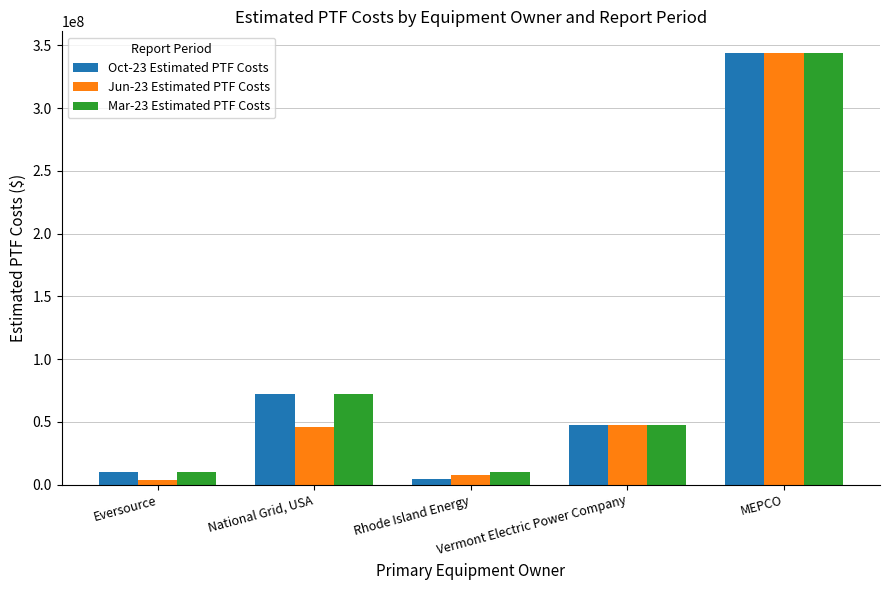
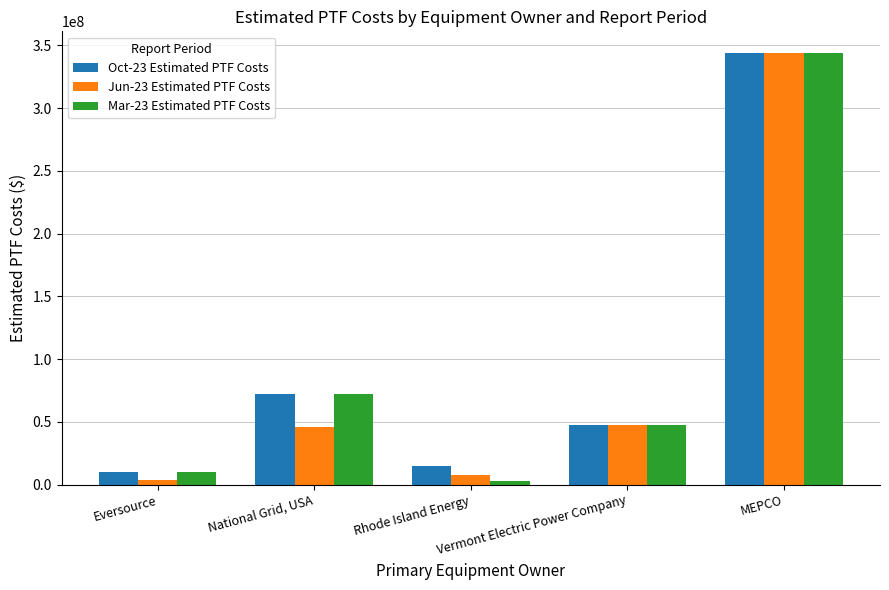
  {
    "Oct-23 Estimated PTF Costs": {
      "Eversource": 10000000,
      "National Grid, USA": 73000000,
-     "Rhode Island Energy": 4000000,
+     "Rhode Island Energy": 15000000,
      "Vermont Electric Power Company": 48000000,
      "MEPCO": 344000000
    },
    "Jun-23 Estimated PTF Costs": {
      "Eversource": 3000000,
      "National Grid, USA": 46000000,
      "Rhode Island Energy": 8000000,
      "Vermont Electric Power Company": 48000000,
      "MEPCO": 344000000
    },
    "Mar-23 Estimated PTF Costs": {
      "Eversource": 10000000,
      "National Grid, USA": 73000000,
-     "Rhode Island Energy": 10000000,
+     "Rhode Island Energy": 3000000,
      "Vermont Electric Power Company": 48000000,
      "MEPCO": 344000000
    }
  }
